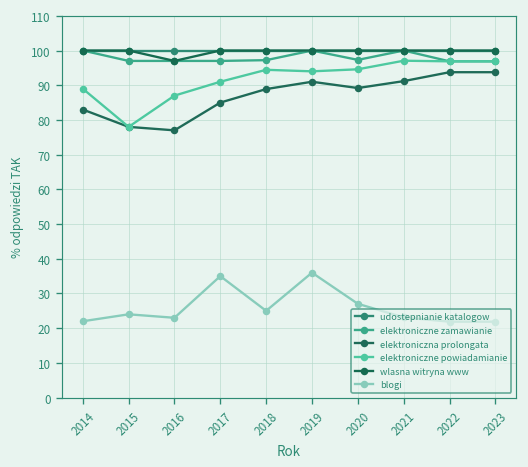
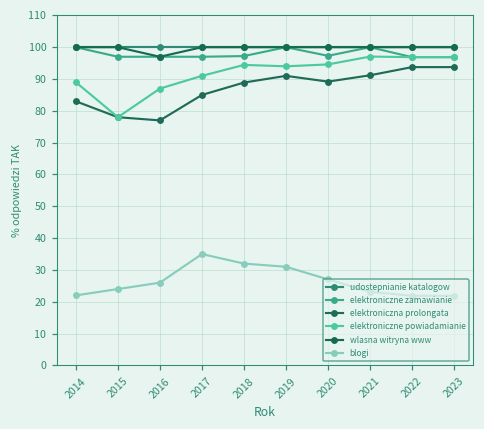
  {
    "blogi": {
      "2014": 22,
      "2015": 24,
-     "2016": 23,
+     "2016": 26,
      "2017": 35,
-     "2018": 25,
-     "2019": 36,
+     "2018": 32,
+     "2019": 31,
      "2020": 27
    }
  }
